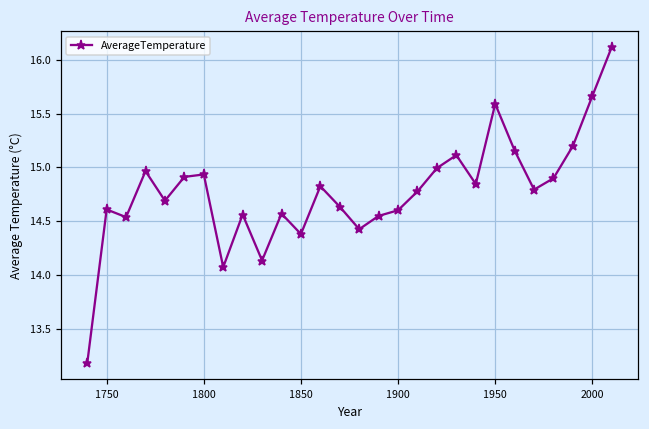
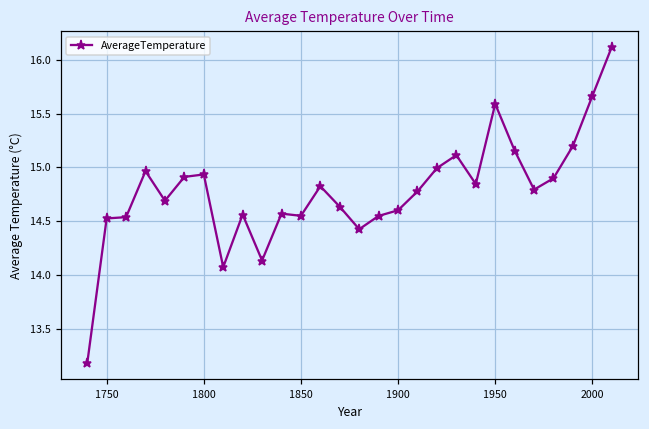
  {
-   "1750": 14.6,
+   "1750": 14.5,
    "1800": 14.9,
-   "1850": 14.4,
+   "1850": 14.5,
    "1900": 14.6,
    "1950": 15.6,
    "2000": 15.7
  }
